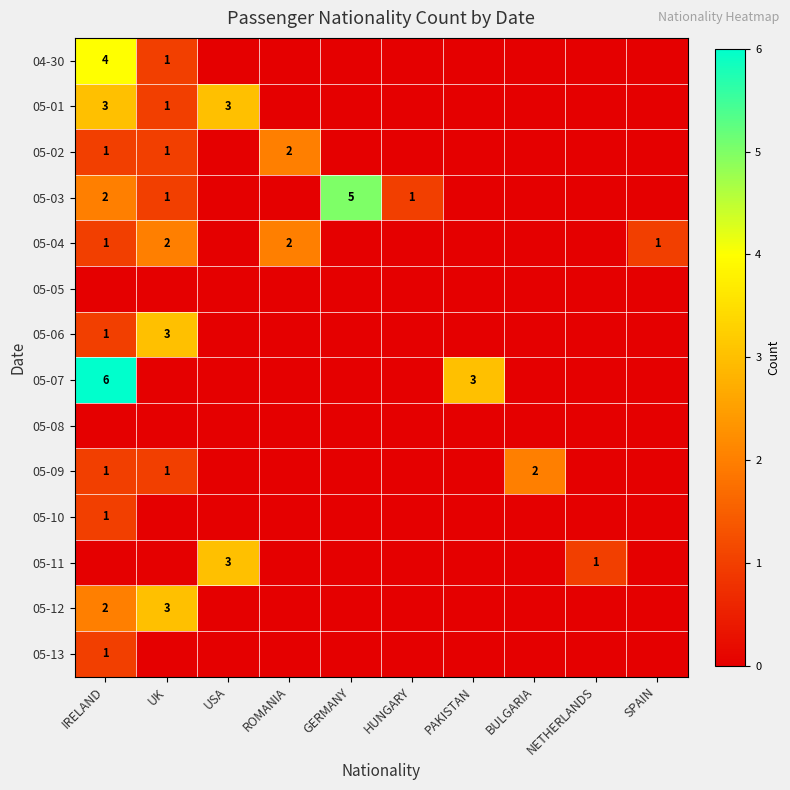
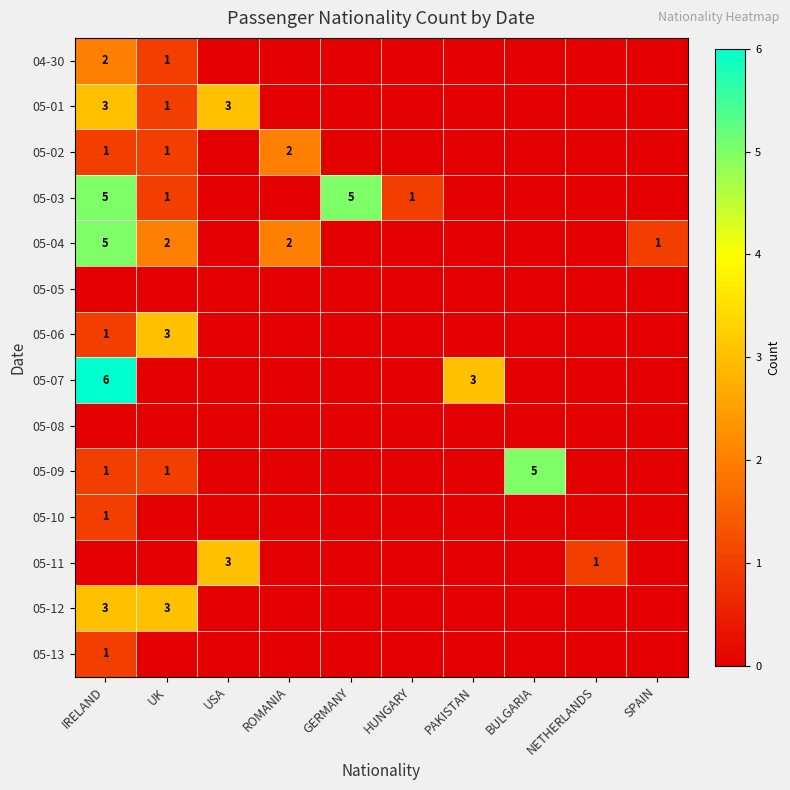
  {
    "04-30": {
-     "IRELAND": 4,
+     "IRELAND": 2,
      "UK": 1
    },
    "05-01": {
      "IRELAND": 3,
      "UK": 1,
      "USA": 3
    },
    "05-02": {
      "IRELAND": 1,
      "UK": 1,
      "ROMANIA": 2
    },
    "05-03": {
-     "IRELAND": 2,
+     "IRELAND": 5,
      "UK": 1,
      "GERMANY": 5,
      "HUNGARY": 1
    },
    "05-04": {
-     "IRELAND": 1,
+     "IRELAND": 5,
      "UK": 2,
      "ROMANIA": 2,
      "SPAIN": 1
    },
    "05-06": {
      "IRELAND": 1,
      "UK": 3
    },
    "05-07": {
      "IRELAND": 6,
      "PAKISTAN": 3
    },
    "05-09": {
      "IRELAND": 1,
      "UK": 1,
-     "BULGARIA": 2
+     "BULGARIA": 5
    },
    "05-10": {
      "IRELAND": 1
    },
    "05-11": {
      "USA": 3,
      "NETHERLANDS": 1
    },
    "05-12": {
-     "IRELAND": 2,
+     "IRELAND": 3,
      "UK": 3
    },
    "05-13": {
      "IRELAND": 1
    }
  }
